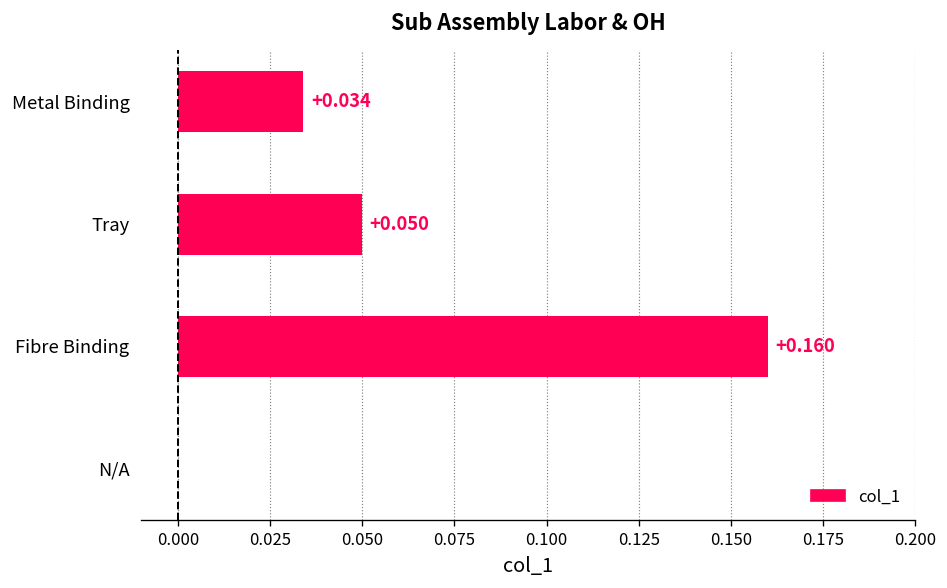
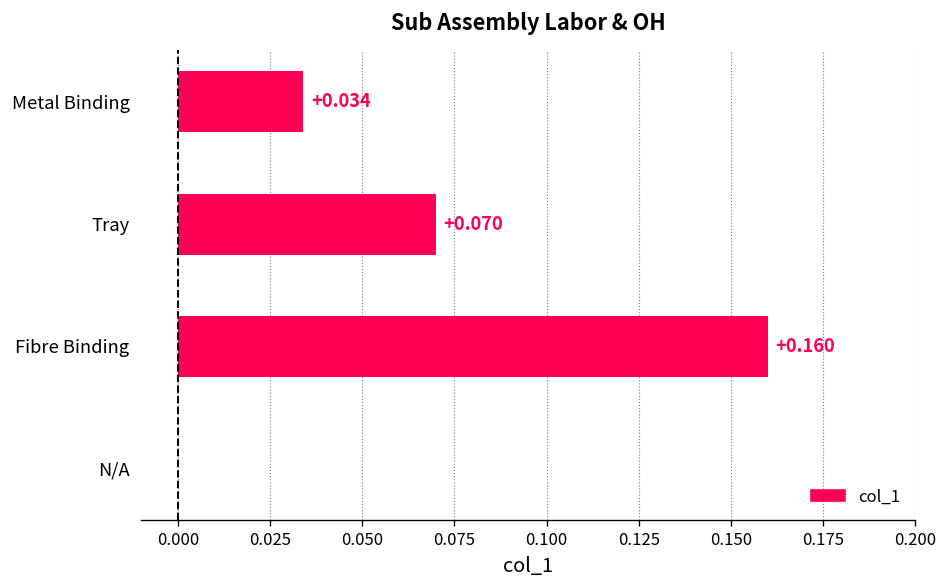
  {
    "Metal Binding": "+0.034",
-   "Tray": "+0.050",
+   "Tray": "+0.070",
    "Fibre Binding": "+0.160"
  }
